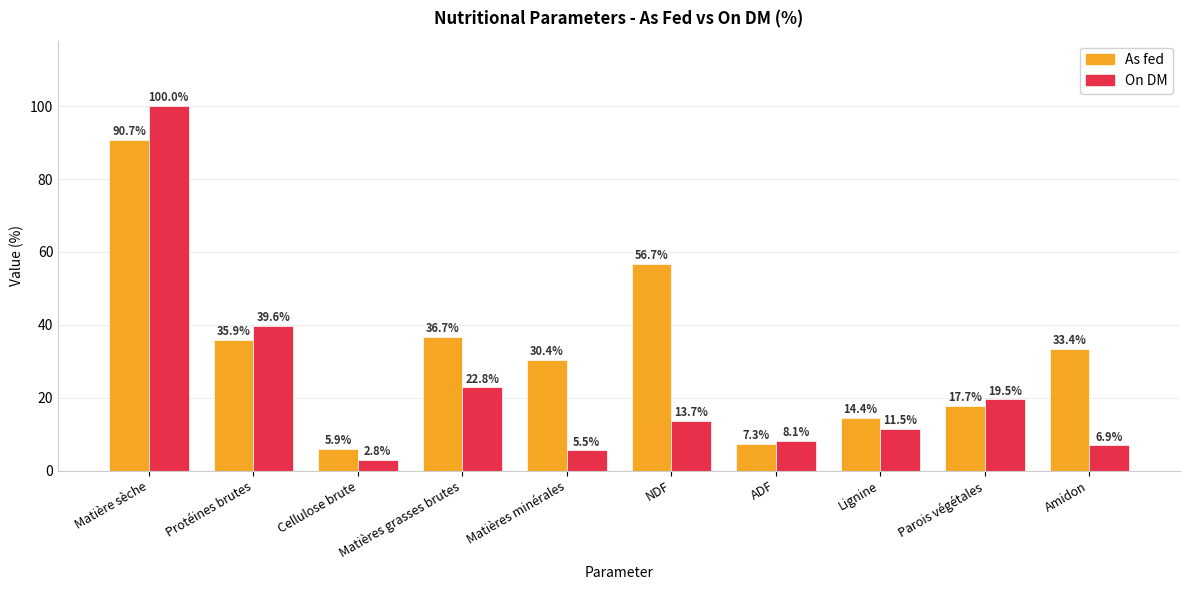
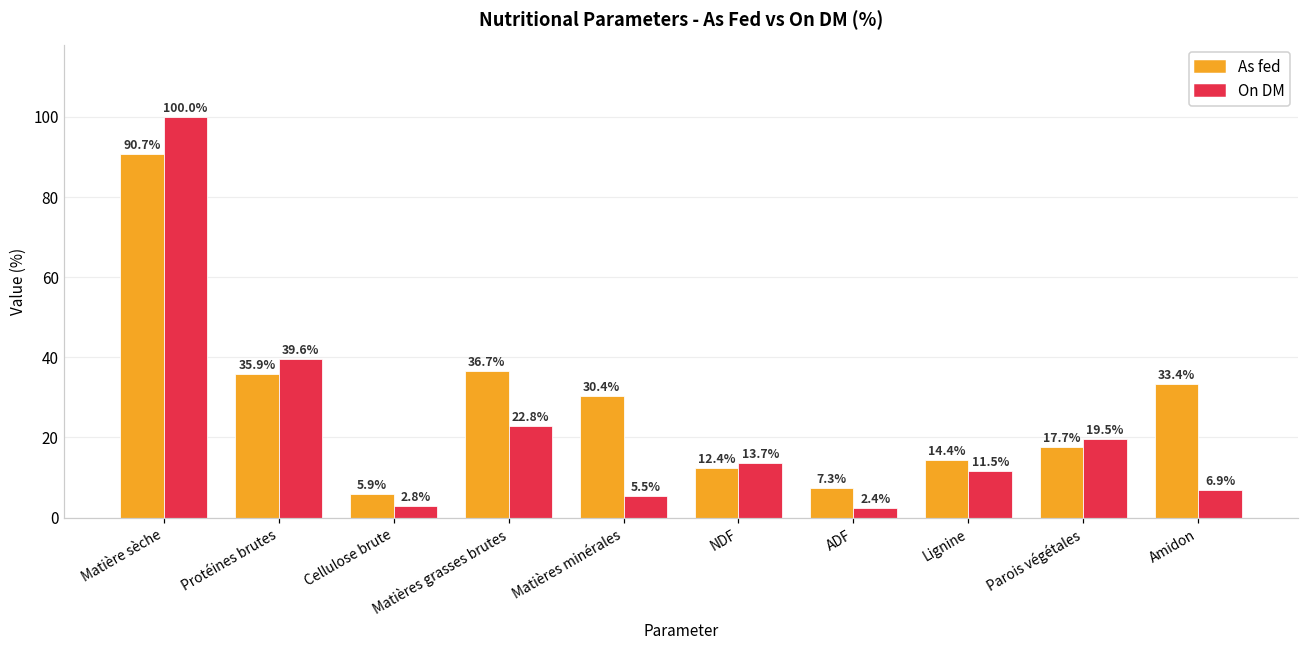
  {
    "As fed": {
      "Matière sèche": "90.7%",
      "Protéines brutes": "35.9%",
      "Cellulose brute": "5.9%",
      "Matières grasses brutes": "36.7%",
      "Matières minérales": "30.4%",
-     "NDF": "56.7%",
+     "NDF": "12.4%",
      "ADF": "7.3%",
      "Lignine": "14.4%",
      "Parois végétales": "17.7%",
      "Amidon": "33.4%"
    },
    "On DM": {
      "Matière sèche": "100.0%",
      "Protéines brutes": "39.6%",
      "Cellulose brute": "2.8%",
      "Matières grasses brutes": "22.8%",
      "Matières minérales": "5.5%",
      "NDF": "13.7%",
-     "ADF": "8.1%",
+     "ADF": "2.4%",
      "Lignine": "11.5%",
      "Parois végétales": "19.5%",
      "Amidon": "6.9%"
    }
  }
